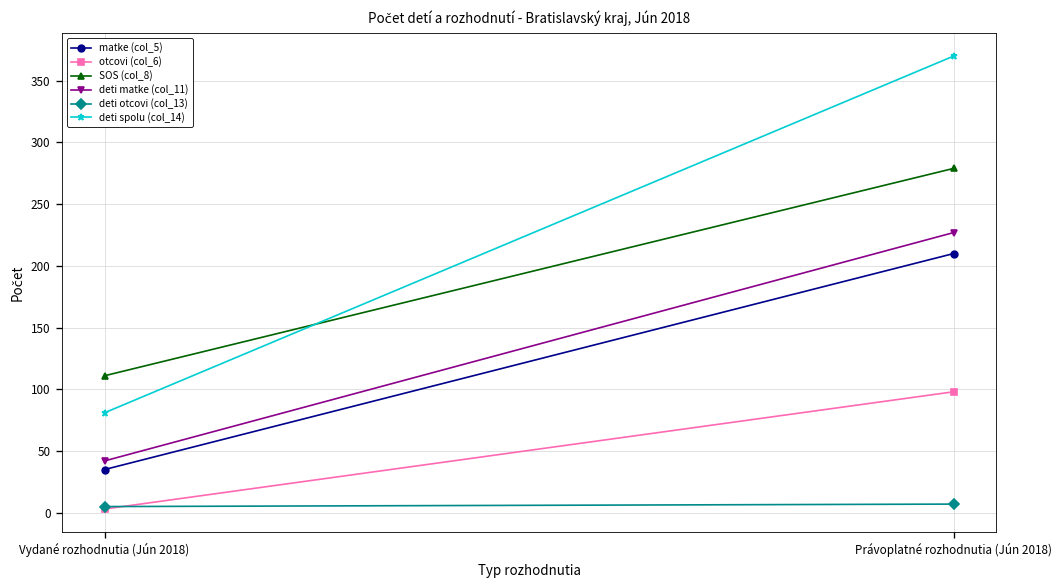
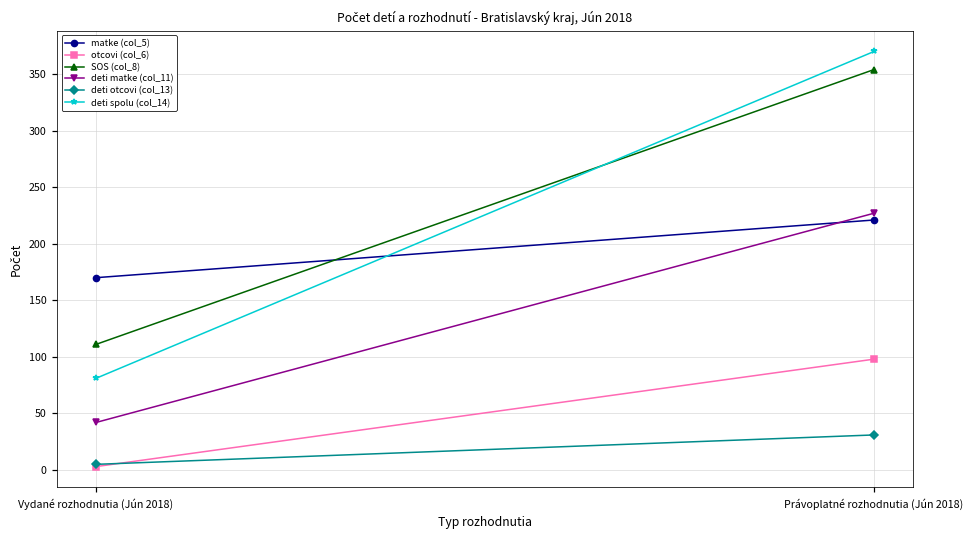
  {
    "matke (col_5)": {
-     "Vydané rozhodnutia (Jún 2018)": 35,
-     "Právoplatné rozhodnutia (Jún 2018)": 210
+     "Vydané rozhodnutia (Jún 2018)": 170,
+     "Právoplatné rozhodnutia (Jún 2018)": 221
    },
    "otcovi (col_6)": {
      "Právoplatné rozhodnutia (Jún 2018)": 98
    },
    "SOS (col_8)": {
      "Vydané rozhodnutia (Jún 2018)": 111,
-     "Právoplatné rozhodnutia (Jún 2018)": 279
+     "Právoplatné rozhodnutia (Jún 2018)": 354
    },
    "deti matke (col_11)": {
      "Vydané rozhodnutia (Jún 2018)": 42,
      "Právoplatné rozhodnutia (Jún 2018)": 227
    },
    "deti otcovi (col_13)": {
-     "Právoplatné rozhodnutia (Jún 2018)": 7
+     "Právoplatné rozhodnutia (Jún 2018)": 31
    },
    "deti spolu (col_14)": {
      "Vydané rozhodnutia (Jún 2018)": 81,
      "Právoplatné rozhodnutia (Jún 2018)": 370
    }
  }
